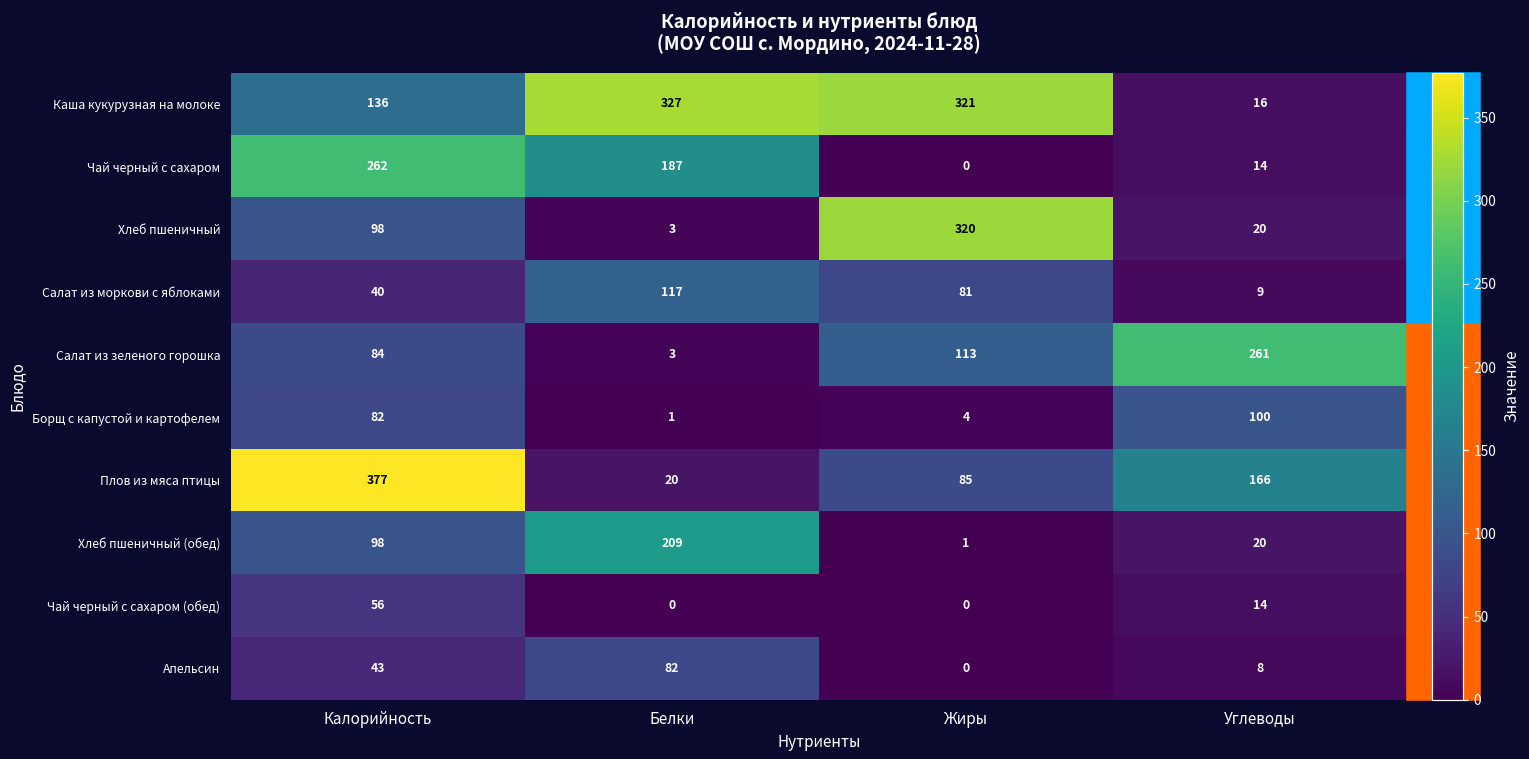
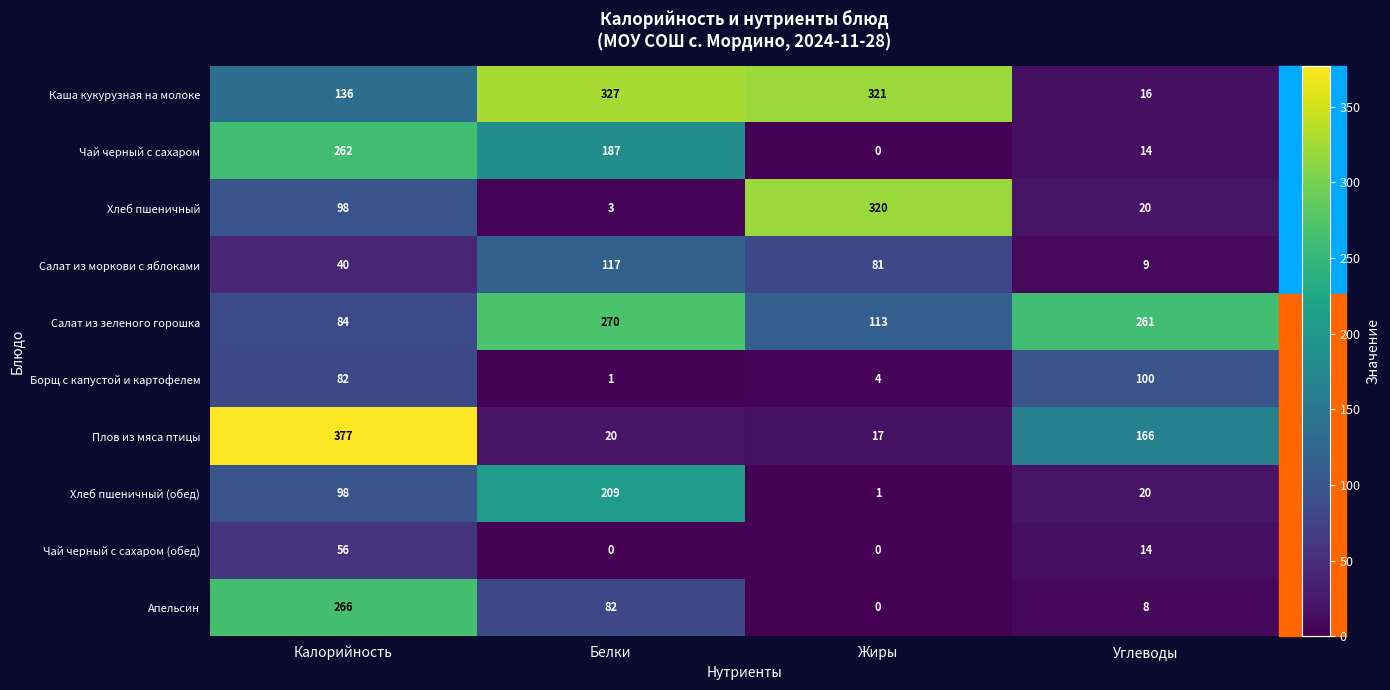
  {
    "Каша кукурузная на молоке": {
      "Калорийность": 136,
      "Белки": 327,
      "Жиры": 321,
      "Углеводы": 16
    },
    "Чай черный с сахаром": {
      "Калорийность": 262,
      "Белки": 187,
      "Жиры": 0,
      "Углеводы": 14
    },
    "Хлеб пшеничный": {
      "Калорийность": 98,
      "Белки": 3,
      "Жиры": 320,
      "Углеводы": 20
    },
    "Салат из моркови с яблоками": {
      "Калорийность": 40,
      "Белки": 117,
      "Жиры": 81,
      "Углеводы": 9
    },
    "Салат из зеленого горошка": {
      "Калорийность": 84,
-     "Белки": 3,
+     "Белки": 270,
      "Жиры": 113,
      "Углеводы": 261
    },
    "Борщ с капустой и картофелем": {
      "Калорийность": 82,
      "Белки": 1,
      "Жиры": 4,
      "Углеводы": 100
    },
    "Плов из мяса птицы": {
      "Калорийность": 377,
      "Белки": 20,
-     "Жиры": 85,
+     "Жиры": 17,
      "Углеводы": 166
    },
    "Хлеб пшеничный (обед)": {
      "Калорийность": 98,
      "Белки": 209,
      "Жиры": 1,
      "Углеводы": 20
    },
    "Чай черный с сахаром (обед)": {
      "Калорийность": 56,
      "Белки": 0,
      "Жиры": 0,
      "Углеводы": 14
    },
    "Апельсин": {
-     "Калорийность": 43,
+     "Калорийность": 266,
      "Белки": 82,
      "Жиры": 0,
      "Углеводы": 8
    }
  }
